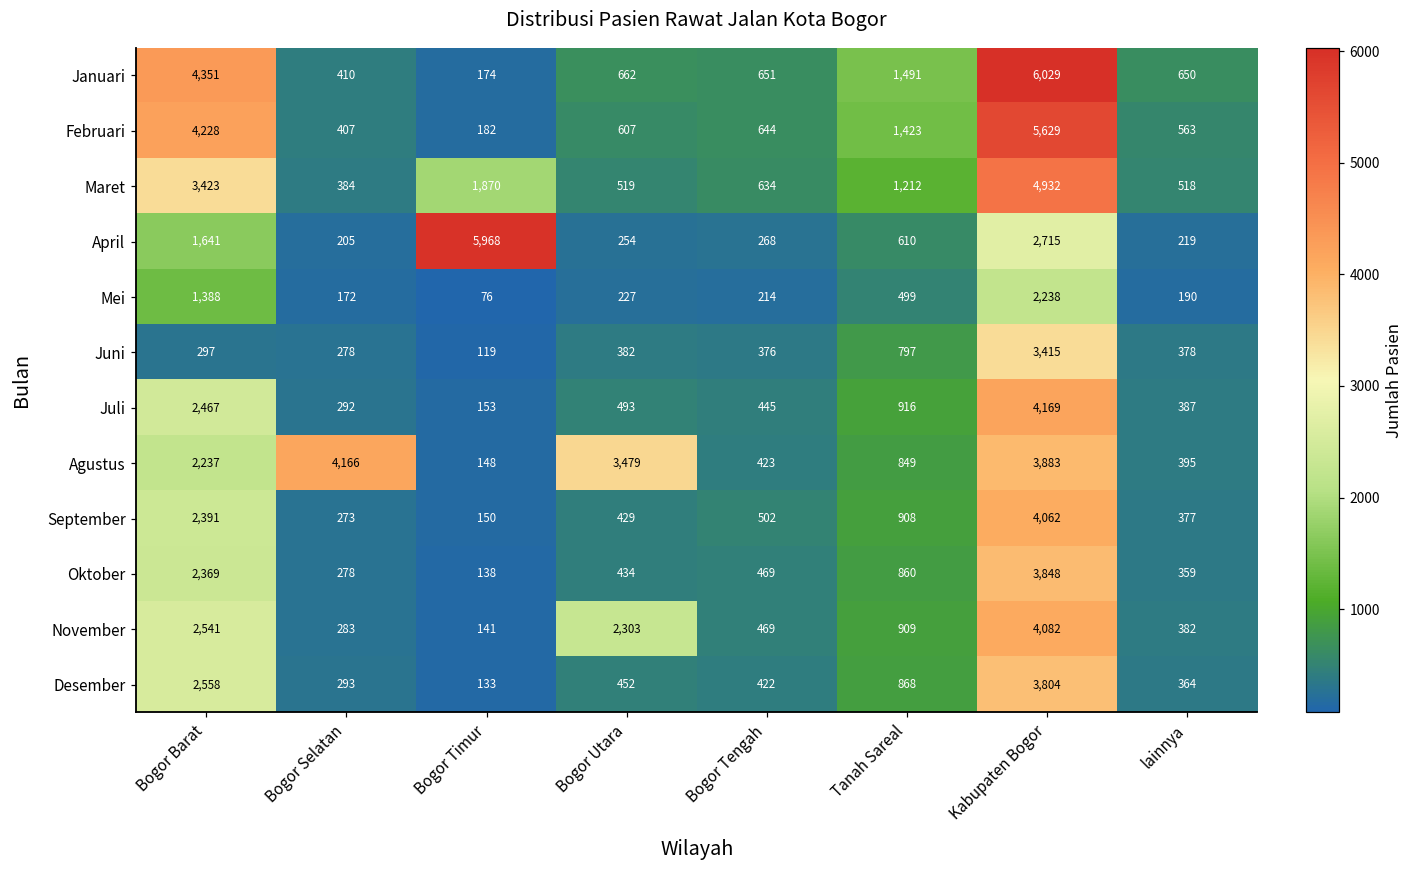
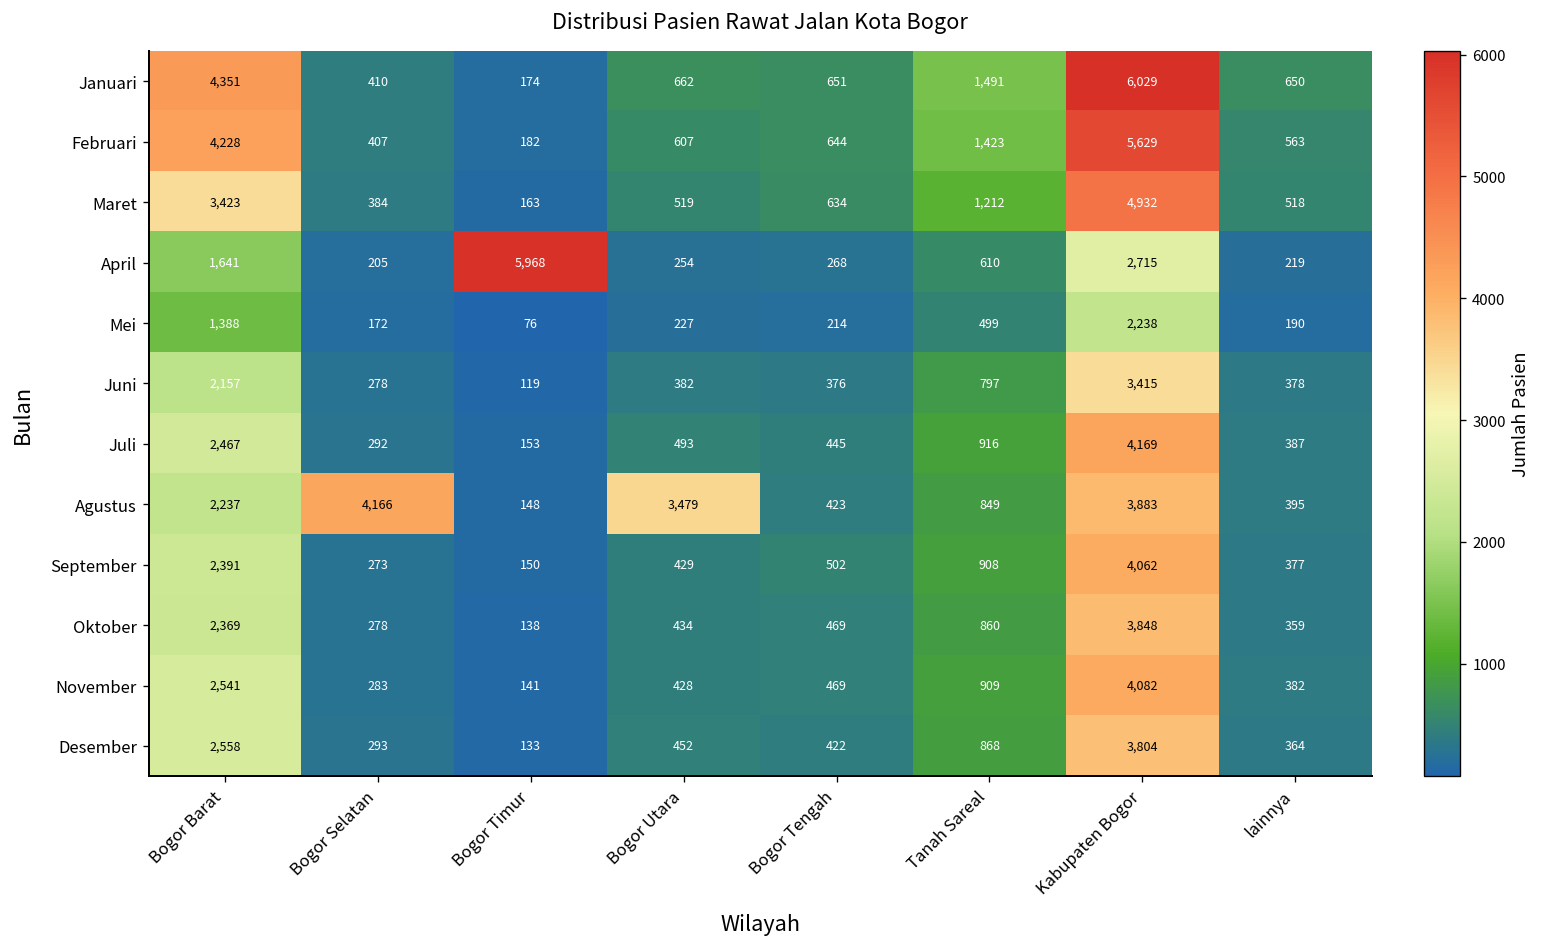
  {
    "Januari": {
      "Bogor Barat": "4,351",
      "Bogor Selatan": "410",
      "Bogor Timur": "174",
      "Bogor Utara": "662",
      "Bogor Tengah": "651",
      "Tanah Sareal": "1,491",
      "Kabupaten Bogor": "6,029",
      "lainnya": "650"
    },
    "Februari": {
      "Bogor Barat": "4,228",
      "Bogor Selatan": "407",
      "Bogor Timur": "182",
      "Bogor Utara": "607",
      "Bogor Tengah": "644",
      "Tanah Sareal": "1,423",
      "Kabupaten Bogor": "5,629",
      "lainnya": "563"
    },
    "Maret": {
      "Bogor Barat": "3,423",
      "Bogor Selatan": "384",
-     "Bogor Timur": "1,870",
+     "Bogor Timur": "163",
      "Bogor Utara": "519",
      "Bogor Tengah": "634",
      "Tanah Sareal": "1,212",
      "Kabupaten Bogor": "4,932",
      "lainnya": "518"
    },
    "April": {
      "Bogor Barat": "1,641",
      "Bogor Selatan": "205",
      "Bogor Timur": "5,968",
      "Bogor Utara": "254",
      "Bogor Tengah": "268",
      "Tanah Sareal": "610",
      "Kabupaten Bogor": "2,715",
      "lainnya": "219"
    },
    "Mei": {
      "Bogor Barat": "1,388",
      "Bogor Selatan": "172",
      "Bogor Timur": "76",
      "Bogor Utara": "227",
      "Bogor Tengah": "214",
      "Tanah Sareal": "499",
      "Kabupaten Bogor": "2,238",
      "lainnya": "190"
    },
    "Juni": {
-     "Bogor Barat": "297",
+     "Bogor Barat": "2,157",
      "Bogor Selatan": "278",
      "Bogor Timur": "119",
      "Bogor Utara": "382",
      "Bogor Tengah": "376",
      "Tanah Sareal": "797",
      "Kabupaten Bogor": "3,415",
      "lainnya": "378"
    },
    "Juli": {
      "Bogor Barat": "2,467",
      "Bogor Selatan": "292",
      "Bogor Timur": "153",
      "Bogor Utara": "493",
      "Bogor Tengah": "445",
      "Tanah Sareal": "916",
      "Kabupaten Bogor": "4,169",
      "lainnya": "387"
    },
    "Agustus": {
      "Bogor Barat": "2,237",
      "Bogor Selatan": "4,166",
      "Bogor Timur": "148",
      "Bogor Utara": "3,479",
      "Bogor Tengah": "423",
      "Tanah Sareal": "849",
      "Kabupaten Bogor": "3,883",
      "lainnya": "395"
    },
    "September": {
      "Bogor Barat": "2,391",
      "Bogor Selatan": "273",
      "Bogor Timur": "150",
      "Bogor Utara": "429",
      "Bogor Tengah": "502",
      "Tanah Sareal": "908",
      "Kabupaten Bogor": "4,062",
      "lainnya": "377"
    },
    "Oktober": {
      "Bogor Barat": "2,369",
      "Bogor Selatan": "278",
      "Bogor Timur": "138",
      "Bogor Utara": "434",
      "Bogor Tengah": "469",
      "Tanah Sareal": "860",
      "Kabupaten Bogor": "3,848",
      "lainnya": "359"
    },
    "November": {
      "Bogor Barat": "2,541",
      "Bogor Selatan": "283",
      "Bogor Timur": "141",
-     "Bogor Utara": "2,303",
+     "Bogor Utara": "428",
      "Bogor Tengah": "469",
      "Tanah Sareal": "909",
      "Kabupaten Bogor": "4,082",
      "lainnya": "382"
    },
    "Desember": {
      "Bogor Barat": "2,558",
      "Bogor Selatan": "293",
      "Bogor Timur": "133",
      "Bogor Utara": "452",
      "Bogor Tengah": "422",
      "Tanah Sareal": "868",
      "Kabupaten Bogor": "3,804",
      "lainnya": "364"
    }
  }
